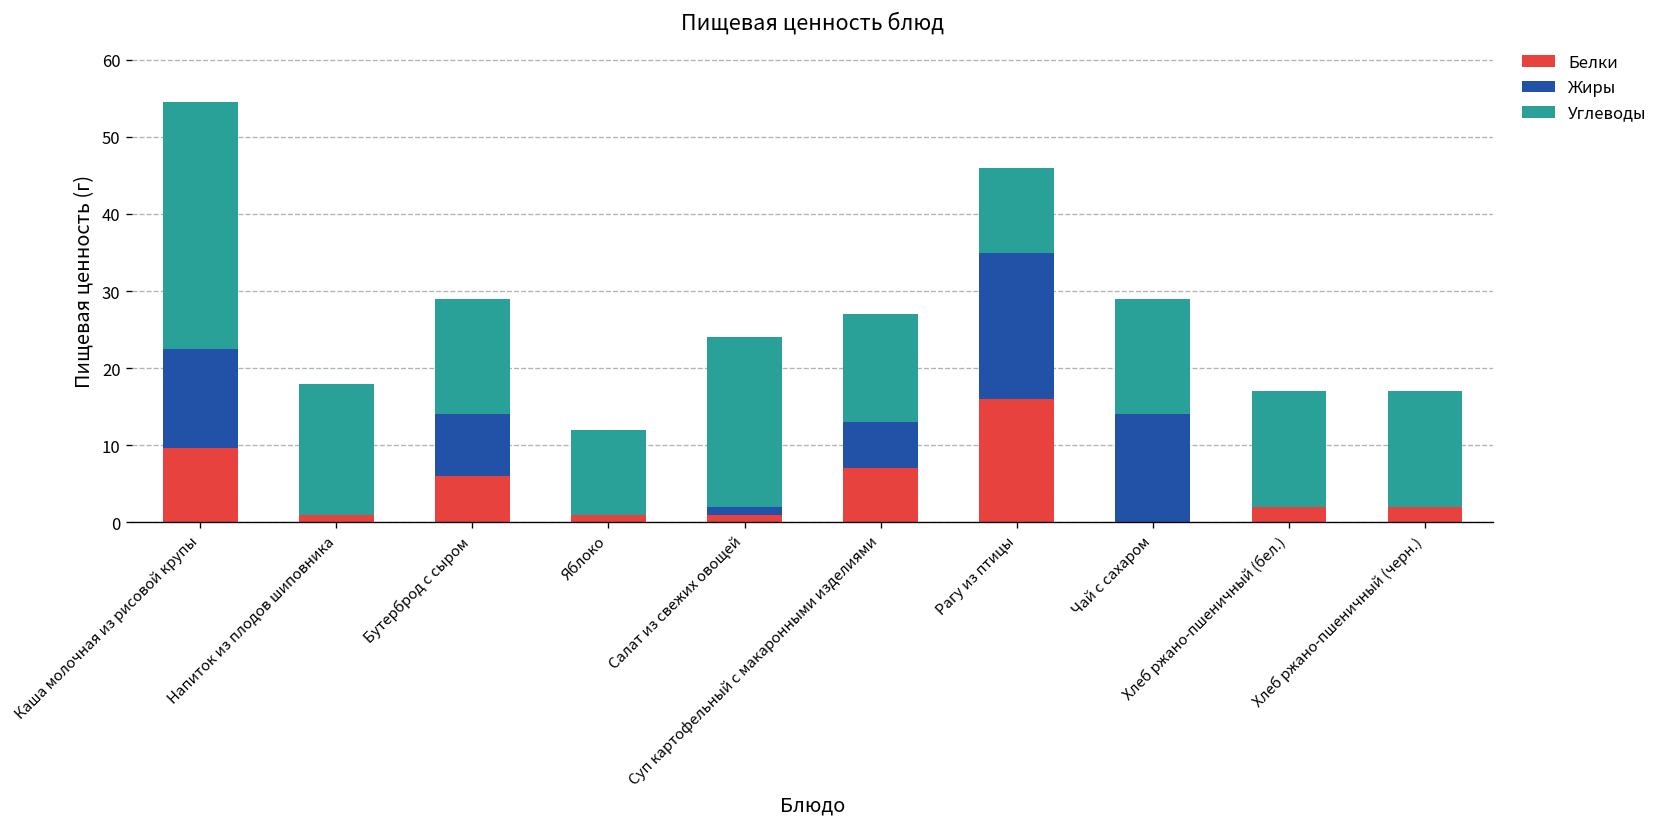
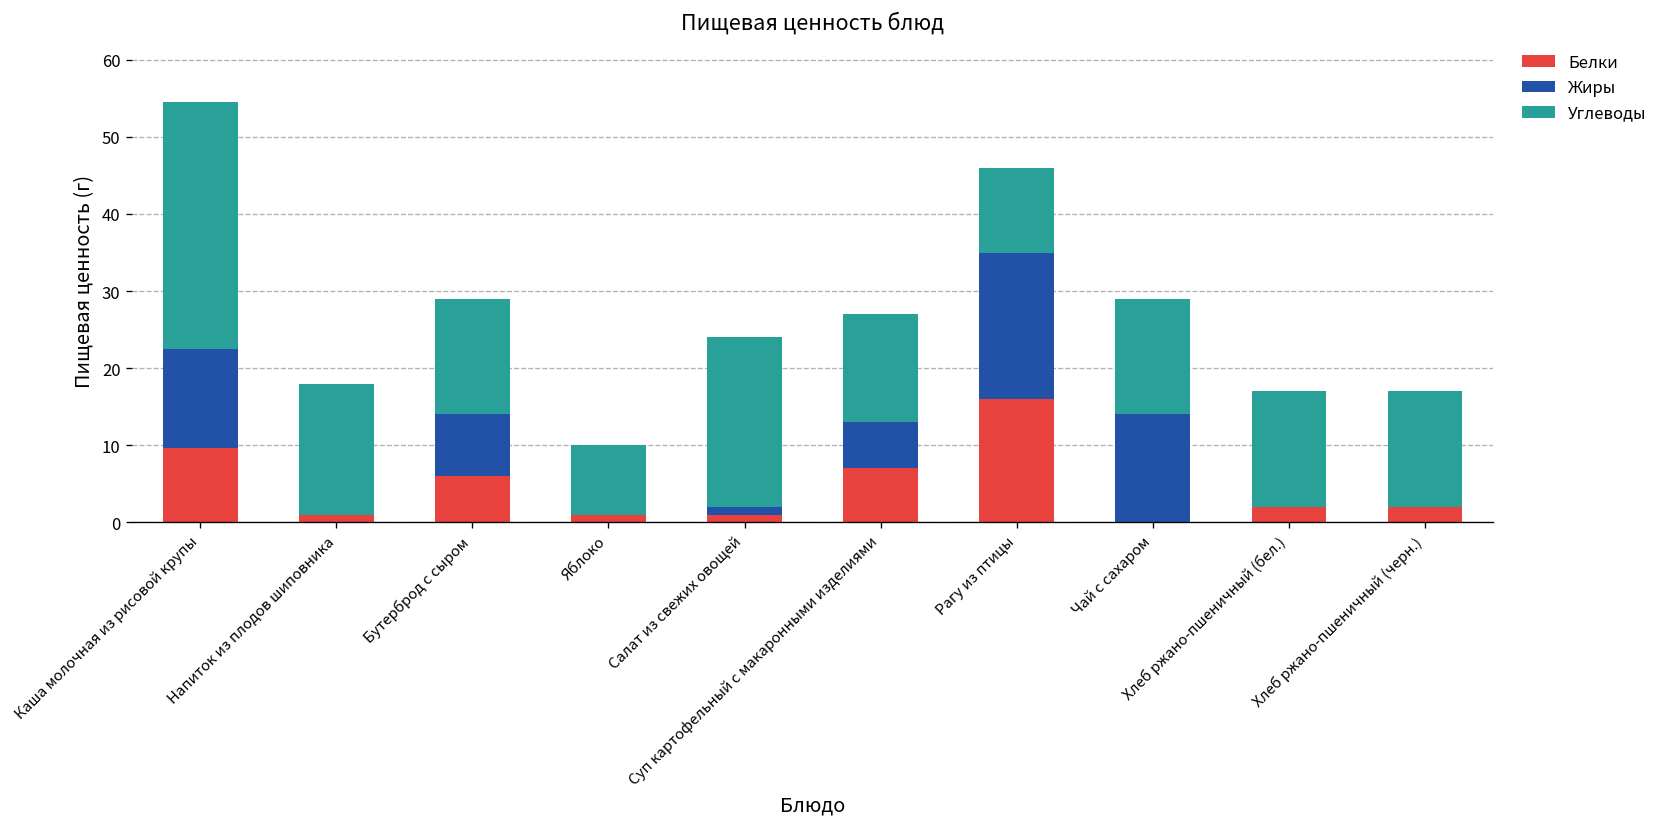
  {
    "Белки": {
      "Каша молочная из рисовой крупы": 10,
      "Напиток из плодов шиповника": 1,
      "Бутерброд с сыром": 6,
      "Яблоко": 1,
      "Салат из свежих овощей": 1,
      "Суп картофельный с макаронными изделиями": 7,
      "Рагу из птицы": 16,
      "Чай с сахаром": 0,
      "Хлеб ржано-пшеничный (бел.)": 2,
      "Хлеб ржано-пшеничный (черн.)": 2
    },
    "Жиры": {
      "Каша молочная из рисовой крупы": 13,
      "Напиток из плодов шиповника": 0,
      "Бутерброд с сыром": 8,
      "Яблоко": 0,
      "Салат из свежих овощей": 1,
      "Суп картофельный с макаронными изделиями": 6,
      "Рагу из птицы": 19,
      "Чай с сахаром": 14,
      "Хлеб ржано-пшеничный (бел.)": 0,
      "Хлеб ржано-пшеничный (черн.)": 0
    },
    "Углеводы": {
      "Каша молочная из рисовой крупы": 32,
      "Напиток из плодов шиповника": 17,
      "Бутерброд с сыром": 15,
-     "Яблоко": 11,
+     "Яблоко": 9,
      "Салат из свежих овощей": 22,
      "Суп картофельный с макаронными изделиями": 14,
      "Рагу из птицы": 11,
      "Чай с сахаром": 15,
      "Хлеб ржано-пшеничный (бел.)": 15,
      "Хлеб ржано-пшеничный (черн.)": 15
    }
  }
